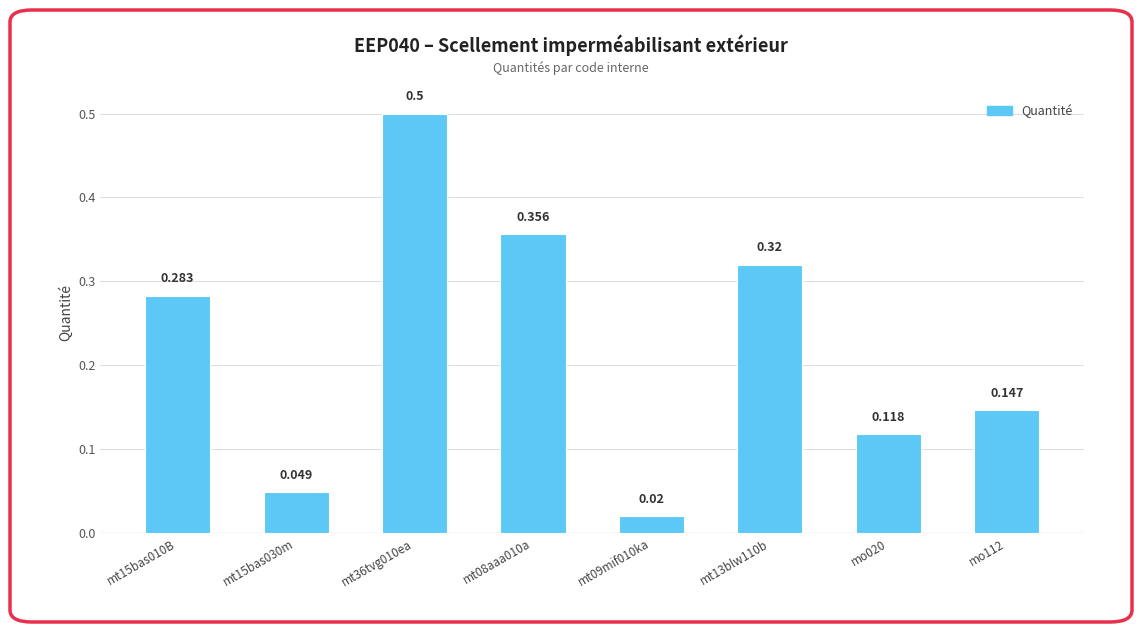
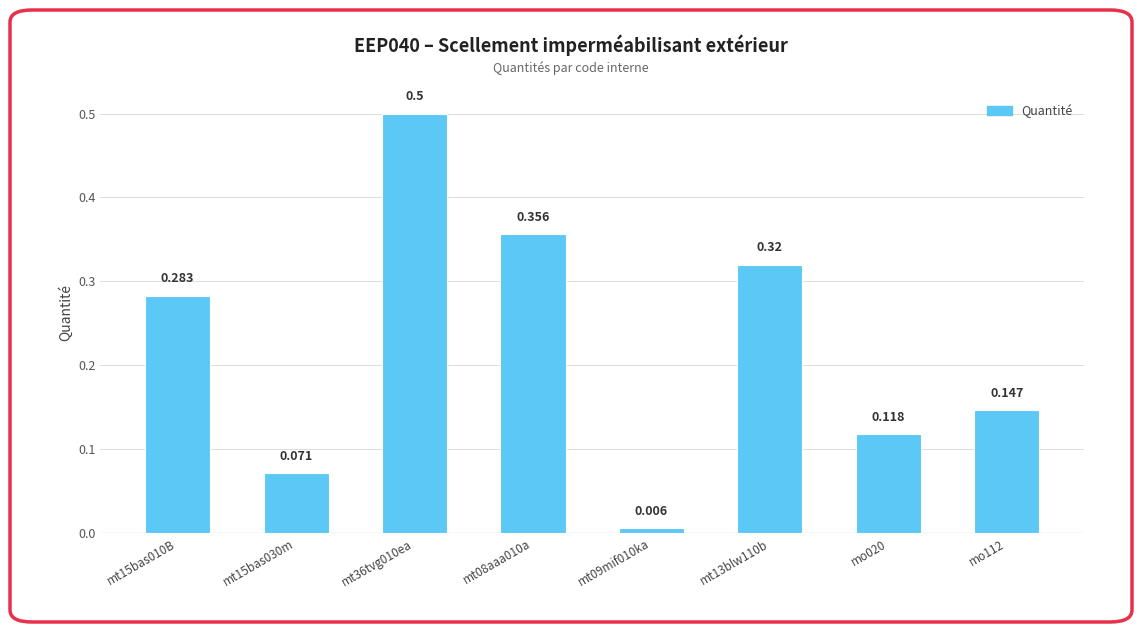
  {
    "mt15bas010B": 0.283,
-   "mt15bas030m": 0.049,
+   "mt15bas030m": 0.071,
    "mt36tvg010ea": 0.5,
    "mt08aaa010a": 0.356,
-   "mt09mif010ka": 0.02,
+   "mt09mif010ka": 0.006,
    "mt13blw110b": 0.32,
    "mo020": 0.118,
    "mo112": 0.147
  }
